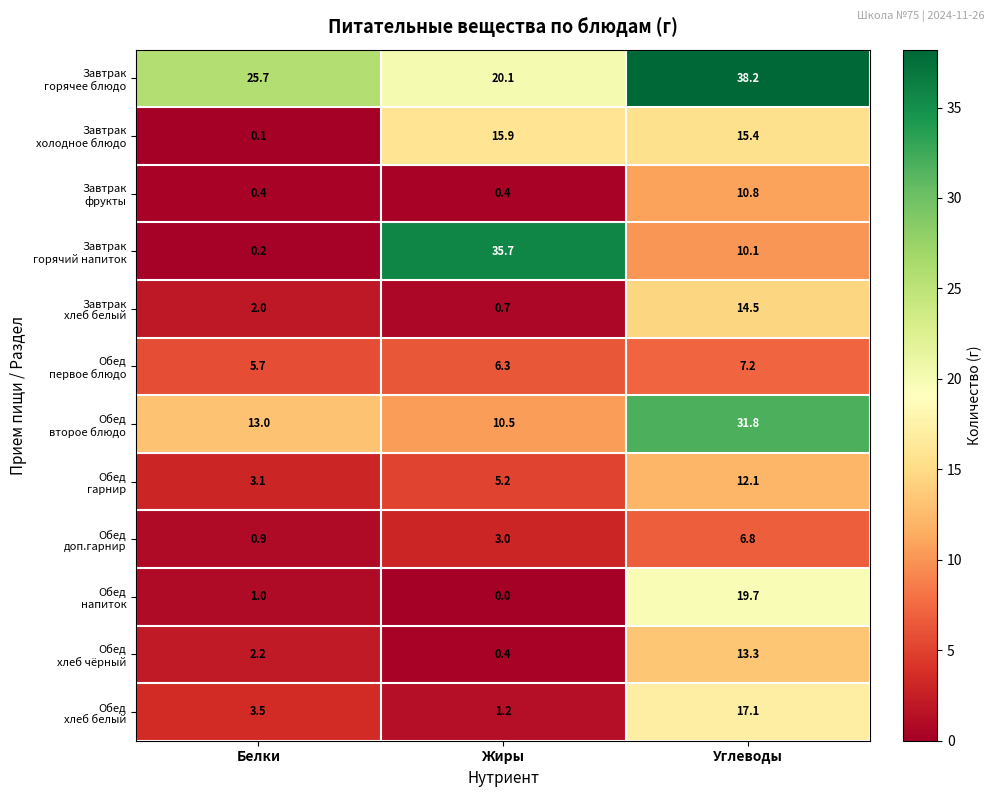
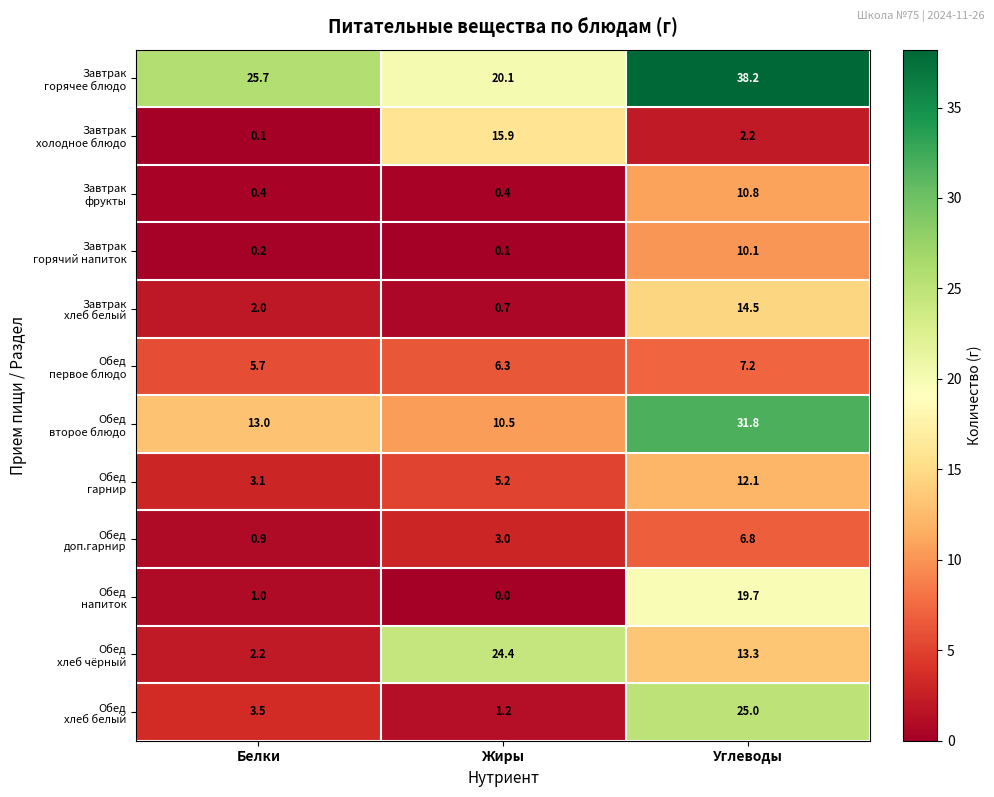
  {
    "Завтрак горячее блюдо": {
      "Белки": 25.7,
      "Жиры": 20.1,
      "Углеводы": 38.2
    },
    "Завтрак холодное блюдо": {
      "Белки": 0.1,
      "Жиры": 15.9,
-     "Углеводы": 15.4
+     "Углеводы": 2.2
    },
    "Завтрак фрукты": {
      "Белки": 0.4,
      "Жиры": 0.4,
      "Углеводы": 10.8
    },
    "Завтрак горячий напиток": {
      "Белки": 0.2,
-     "Жиры": 35.7,
+     "Жиры": 0.1,
      "Углеводы": 10.1
    },
    "Завтрак хлеб белый": {
      "Белки": 2.0,
      "Жиры": 0.7,
      "Углеводы": 14.5
    },
    "Обед первое блюдо": {
      "Белки": 5.7,
      "Жиры": 6.3,
      "Углеводы": 7.2
    },
    "Обед второе блюдо": {
      "Белки": 13.0,
      "Жиры": 10.5,
      "Углеводы": 31.8
    },
    "Обед гарнир": {
      "Белки": 3.1,
      "Жиры": 5.2,
      "Углеводы": 12.1
    },
    "Обед доп.гарнир": {
      "Белки": 0.9,
      "Жиры": 3.0,
      "Углеводы": 6.8
    },
    "Обед напиток": {
      "Белки": 1.0,
      "Жиры": 0.0,
      "Углеводы": 19.7
    },
    "Обед хлеб чёрный": {
      "Белки": 2.2,
-     "Жиры": 0.4,
+     "Жиры": 24.4,
      "Углеводы": 13.3
    },
    "Обед хлеб белый": {
      "Белки": 3.5,
      "Жиры": 1.2,
-     "Углеводы": 17.1
+     "Углеводы": 25.0
    }
  }
